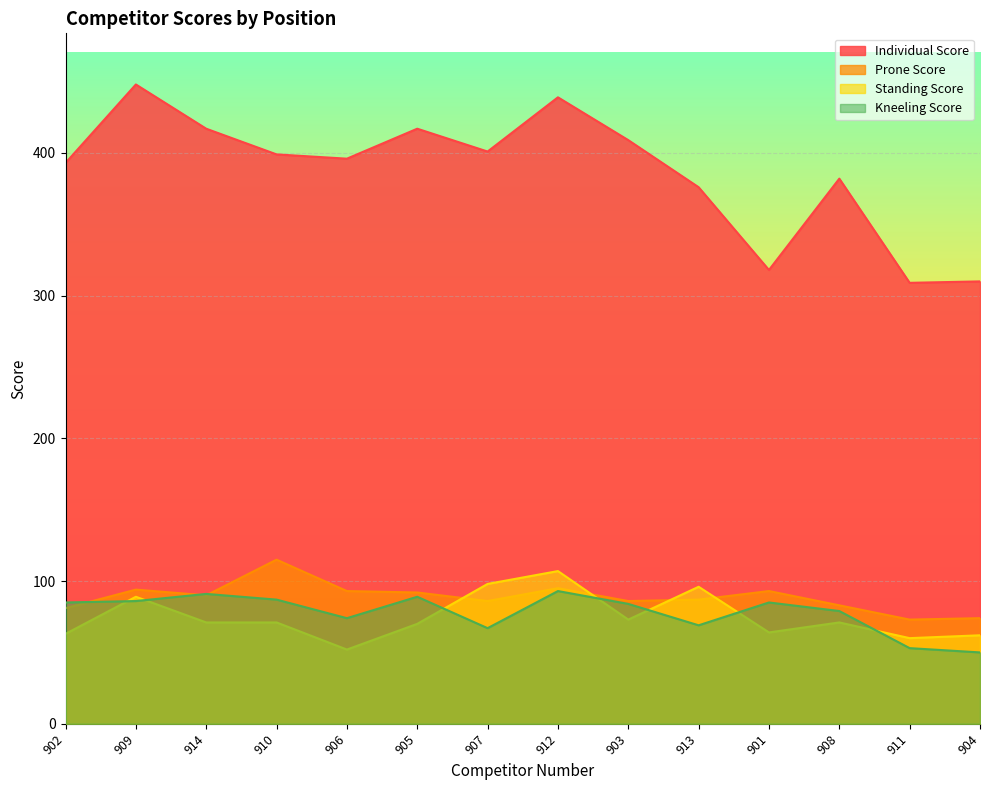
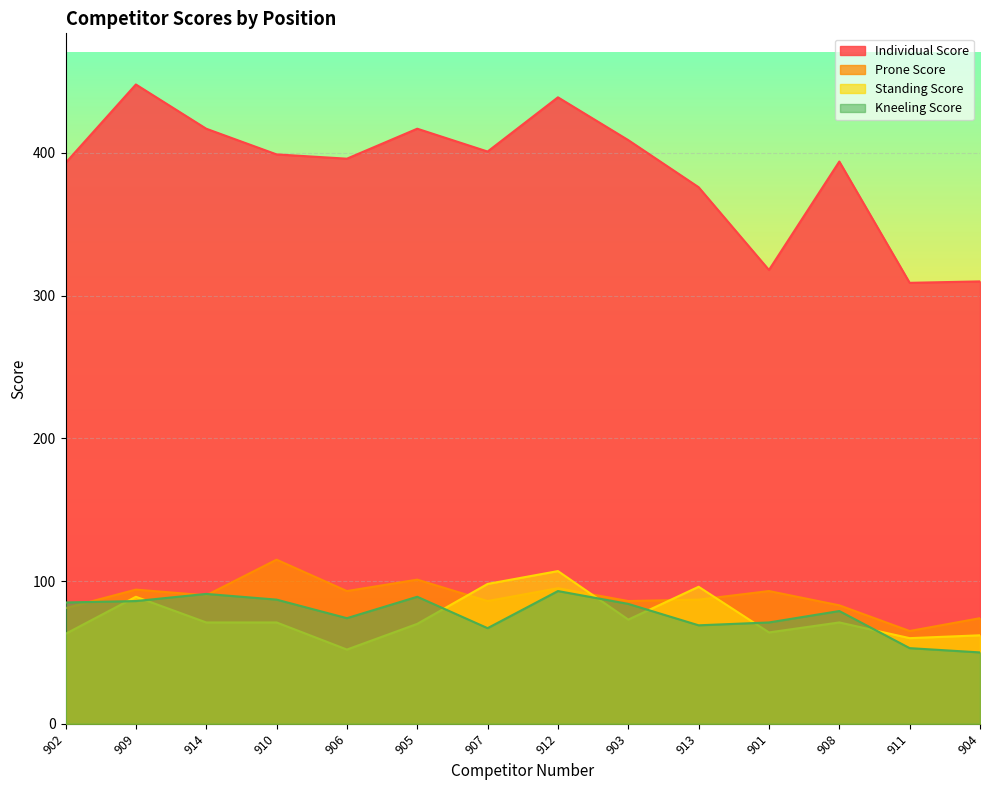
  {
    "Individual Score": {
      "902": 393,
      "909": 448,
      "914": 417,
      "910": 399,
      "906": 396,
      "905": 417,
      "907": 401,
      "912": 439,
      "903": 409,
      "913": 376,
      "901": 318,
-     "908": 382,
+     "908": 394,
      "911": 309,
      "904": 310
    },
    "Prone Score": {
      "902": 81,
      "909": 94,
      "910": 115,
      "906": 93,
-     "905": 92,
+     "905": 101,
      "907": 86,
      "912": 95,
      "903": 86,
      "913": 87,
      "901": 93,
      "908": 83,
-     "911": 73,
+     "911": 65,
      "904": 74
    },
    "Standing Score": {
      "902": 63,
      "909": 89,
      "914": 71,
      "910": 71,
      "906": 52,
      "905": 70,
      "907": 98,
      "912": 107,
      "903": 73,
      "913": 96,
      "901": 64,
      "908": 71,
      "911": 60,
      "904": 62
    },
    "Kneeling Score": {
      "902": 85,
      "909": 86,
      "910": 87,
      "906": 74,
      "905": 89,
      "907": 67,
      "912": 93,
      "903": 84,
      "913": 69,
-     "901": 85,
+     "901": 71,
      "908": 79,
      "911": 53,
      "904": 50
    }
  }
